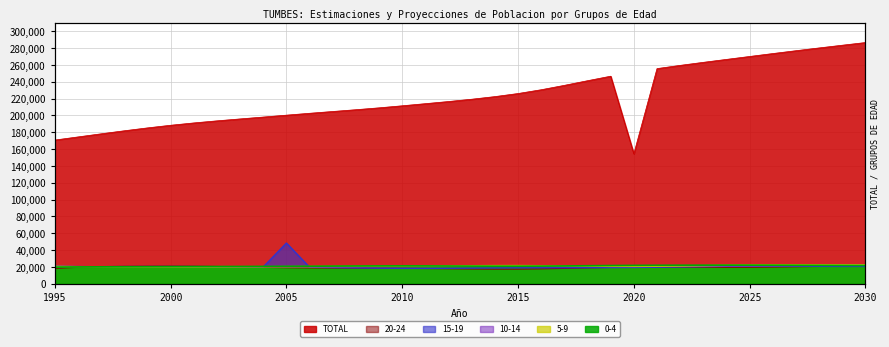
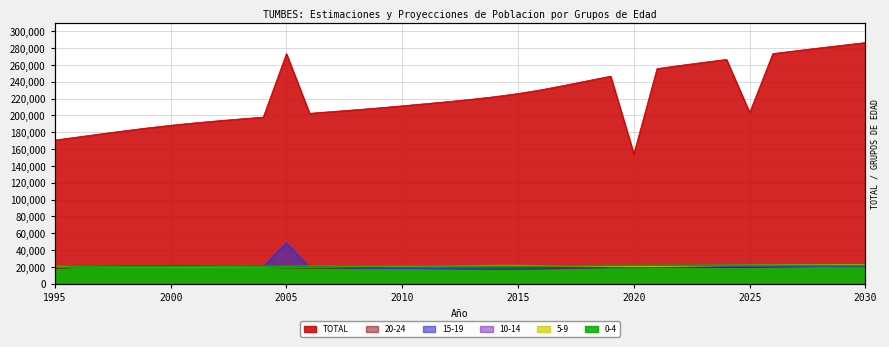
  {
    "TOTAL": {
      "1995": "170,000",
      "2000": "190,000",
-     "2005": "200,000",
+     "2005": "270,000",
      "2010": "210,000",
      "2015": "230,000",
      "2020": "150,000",
-     "2025": "270,000",
+     "2025": "200,000",
      "2030": "290,000"
    },
    "15-19": {
      "2005": "50,000"
    }
  }
